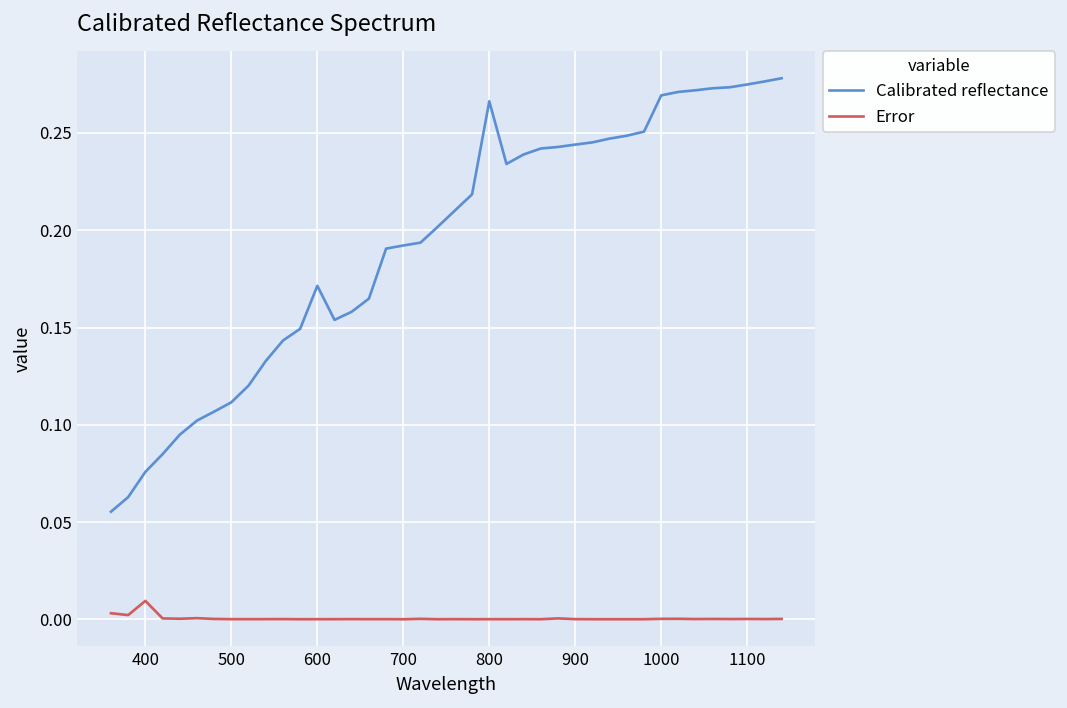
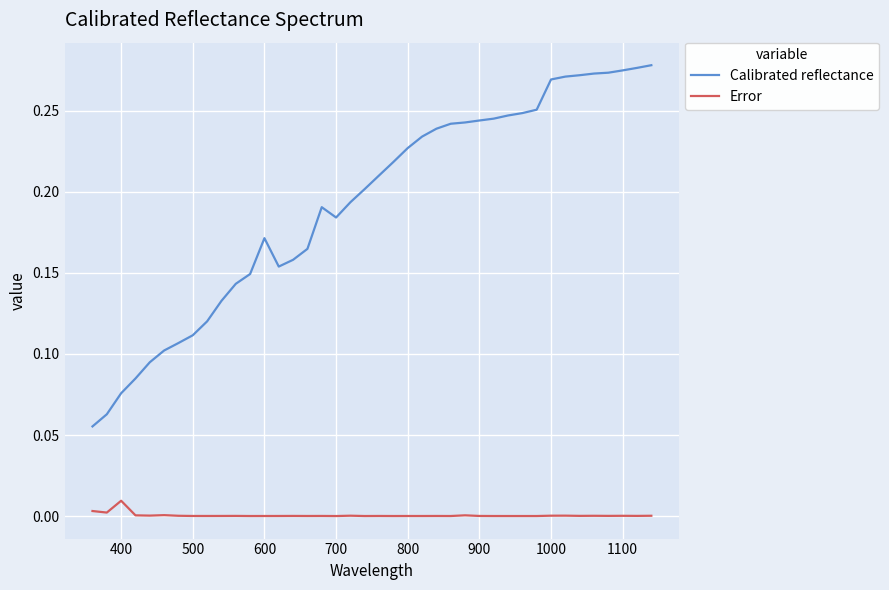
  {
    "Calibrated reflectance": {
      "400": 0.076,
      "500": 0.112,
      "600": 0.171,
-     "700": 0.192,
-     "800": 0.266,
+     "700": 0.184,
+     "800": 0.227,
      "900": 0.244,
      "1000": 0.269,
      "1100": 0.275
    },
    "Error": {
      "400": 0.009,
      "500": 0.000,
      "600": 0.000,
      "700": 0.000,
      "800": 0.000,
      "900": 0.000,
      "1000": 0.000,
      "1100": 0.000
    }
  }
